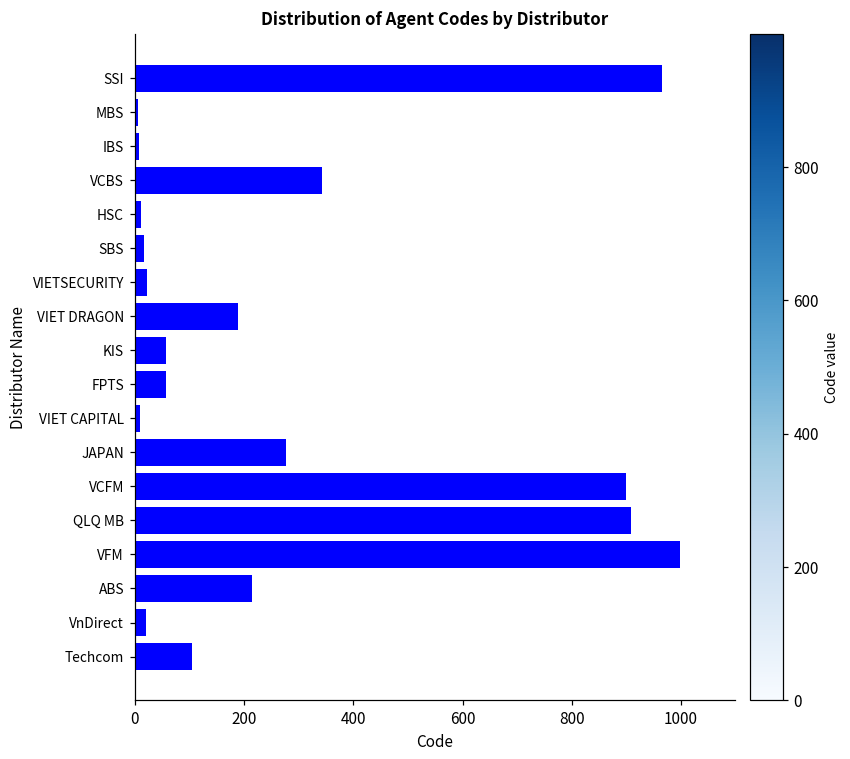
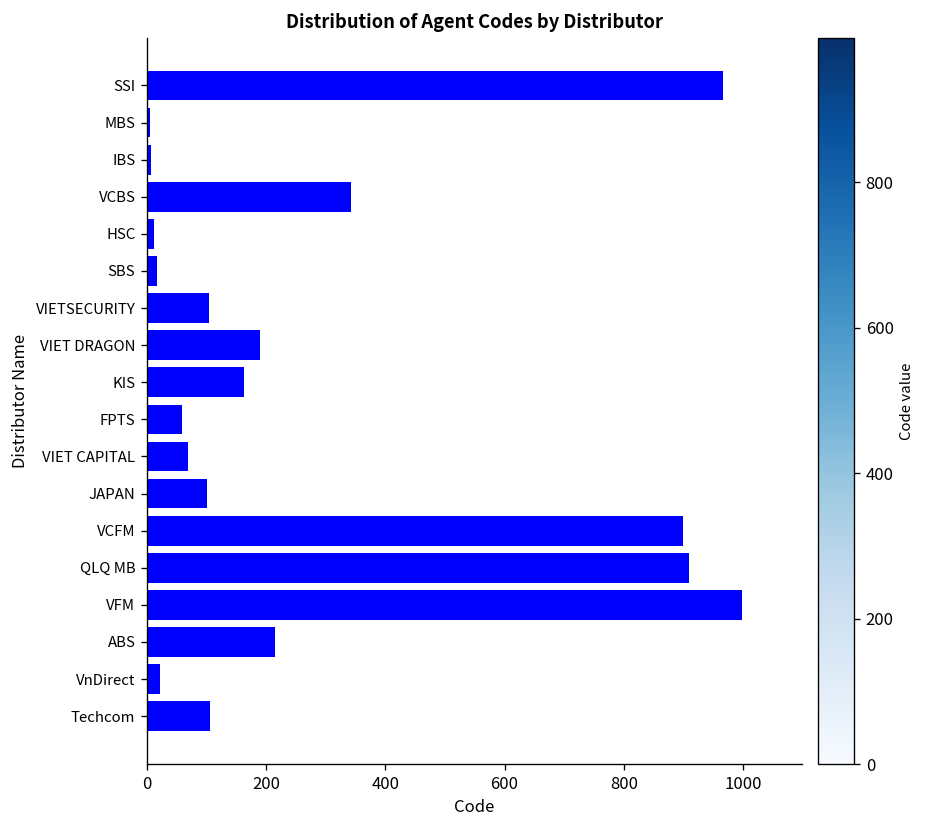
  {
    "SSI": 970,
    "IBS": 10,
    "VCBS": 340,
    "HSC": 10,
    "SBS": 20,
-   "VIETSECURITY": 20,
+   "VIETSECURITY": 100,
    "VIET DRAGON": 190,
-   "KIS": 60,
+   "KIS": 160,
    "FPTS": 60,
-   "VIET CAPITAL": 10,
-   "JAPAN": 280,
+   "VIET CAPITAL": 70,
+   "JAPAN": 100,
    "VCFM": 900,
    "QLQ MB": 910,
    "VFM": 1000,
    "ABS": 210,
    "VnDirect": 20,
    "Techcom": 110
  }
